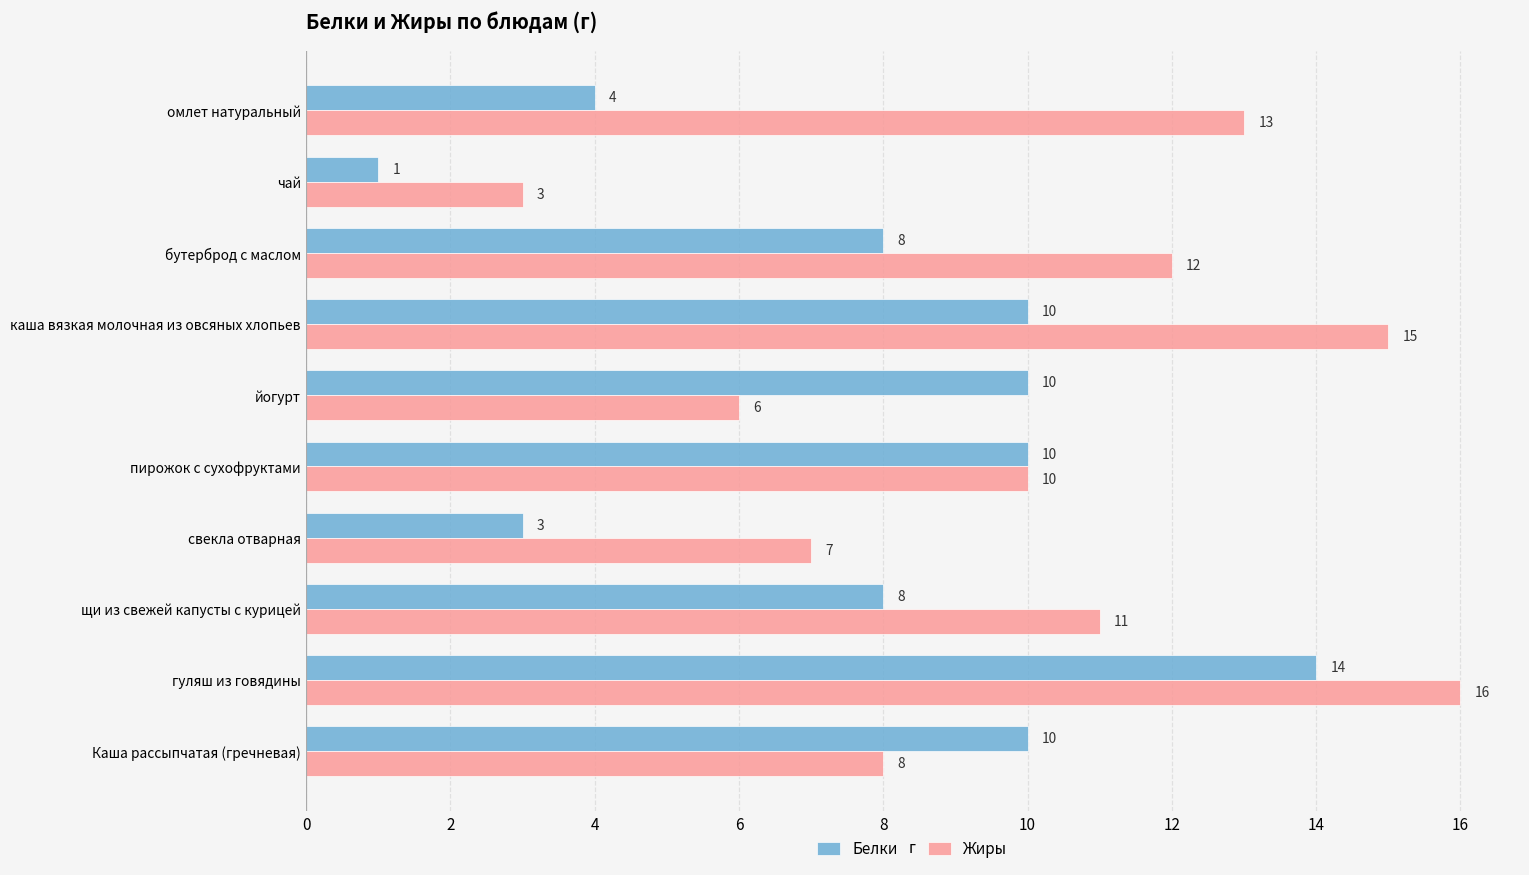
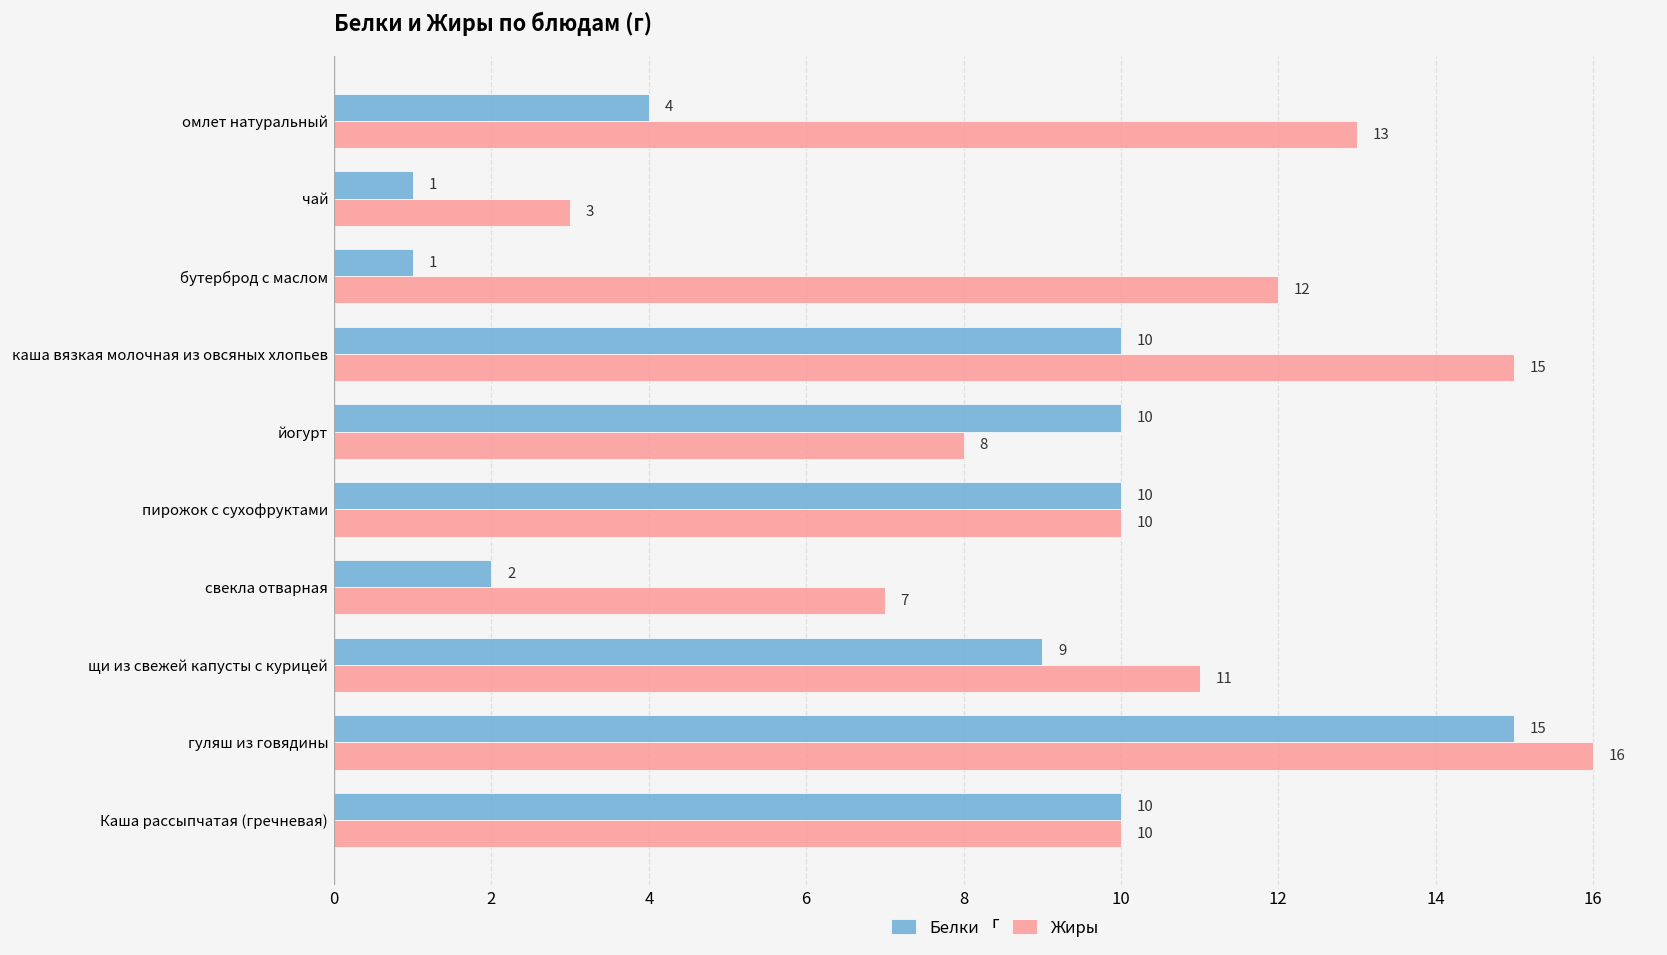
  {
    "Белки": {
      "омлет натуральный": 4,
      "чай": 1,
-     "бутерброд с маслом": 8,
+     "бутерброд с маслом": 1,
      "каша вязкая молочная из овсяных хлопьев": 10,
      "йогурт": 10,
      "пирожок с сухофруктами": 10,
-     "свекла отварная": 3,
-     "щи из свежей капусты с курицей": 8,
-     "гуляш из говядины": 14,
+     "свекла отварная": 2,
+     "щи из свежей капусты с курицей": 9,
+     "гуляш из говядины": 15,
      "Каша рассыпчатая (гречневая)": 10
    },
    "Жиры": {
      "омлет натуральный": 13,
      "чай": 3,
      "бутерброд с маслом": 12,
      "каша вязкая молочная из овсяных хлопьев": 15,
-     "йогурт": 6,
+     "йогурт": 8,
      "пирожок с сухофруктами": 10,
      "свекла отварная": 7,
      "щи из свежей капусты с курицей": 11,
      "гуляш из говядины": 16,
-     "Каша рассыпчатая (гречневая)": 8
+     "Каша рассыпчатая (гречневая)": 10
    }
  }
